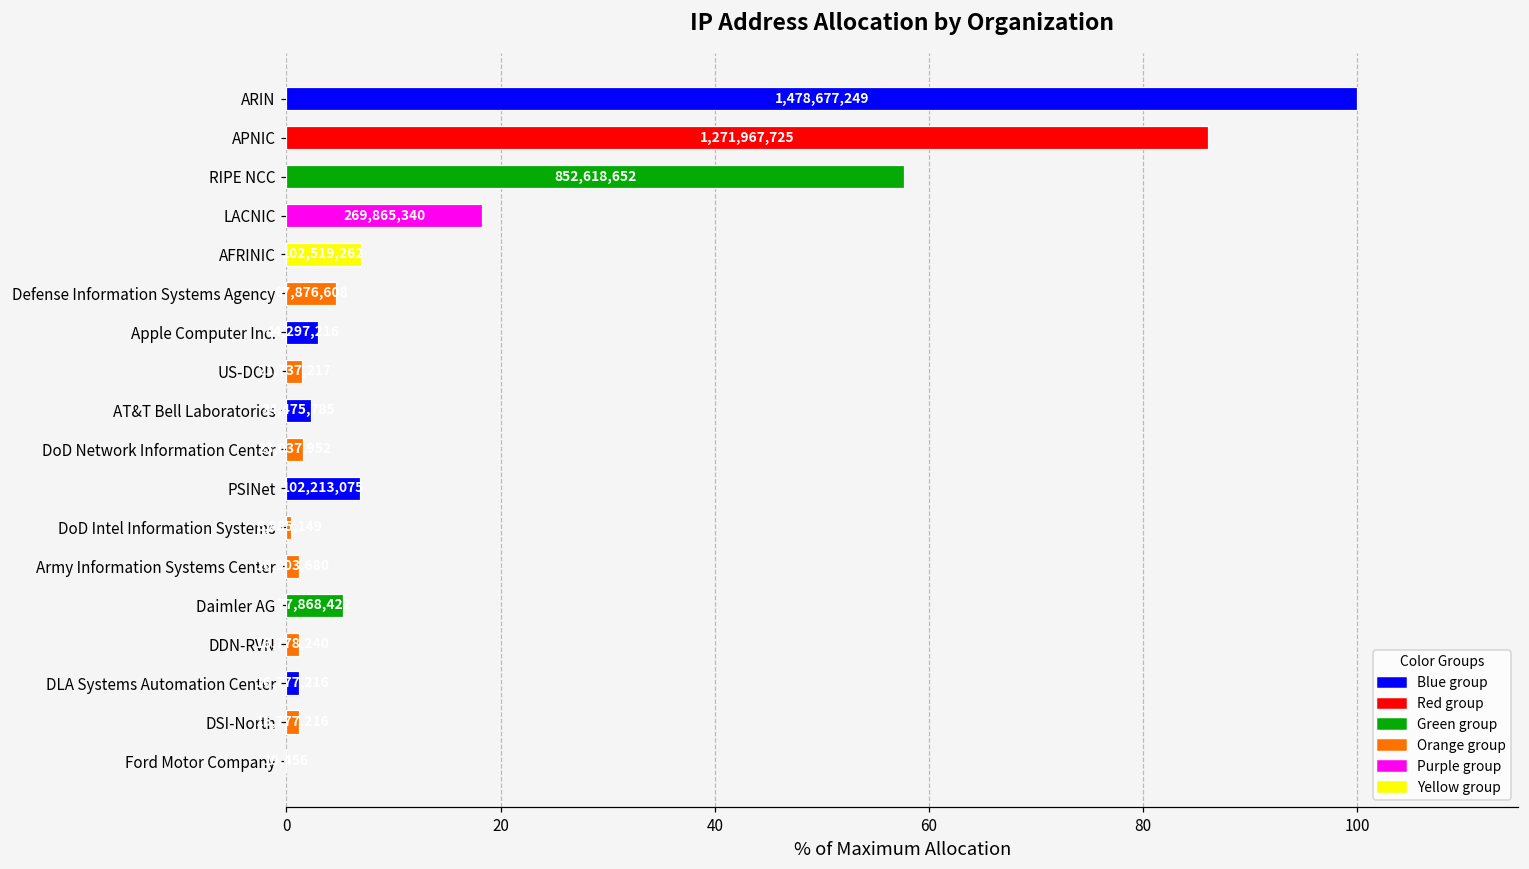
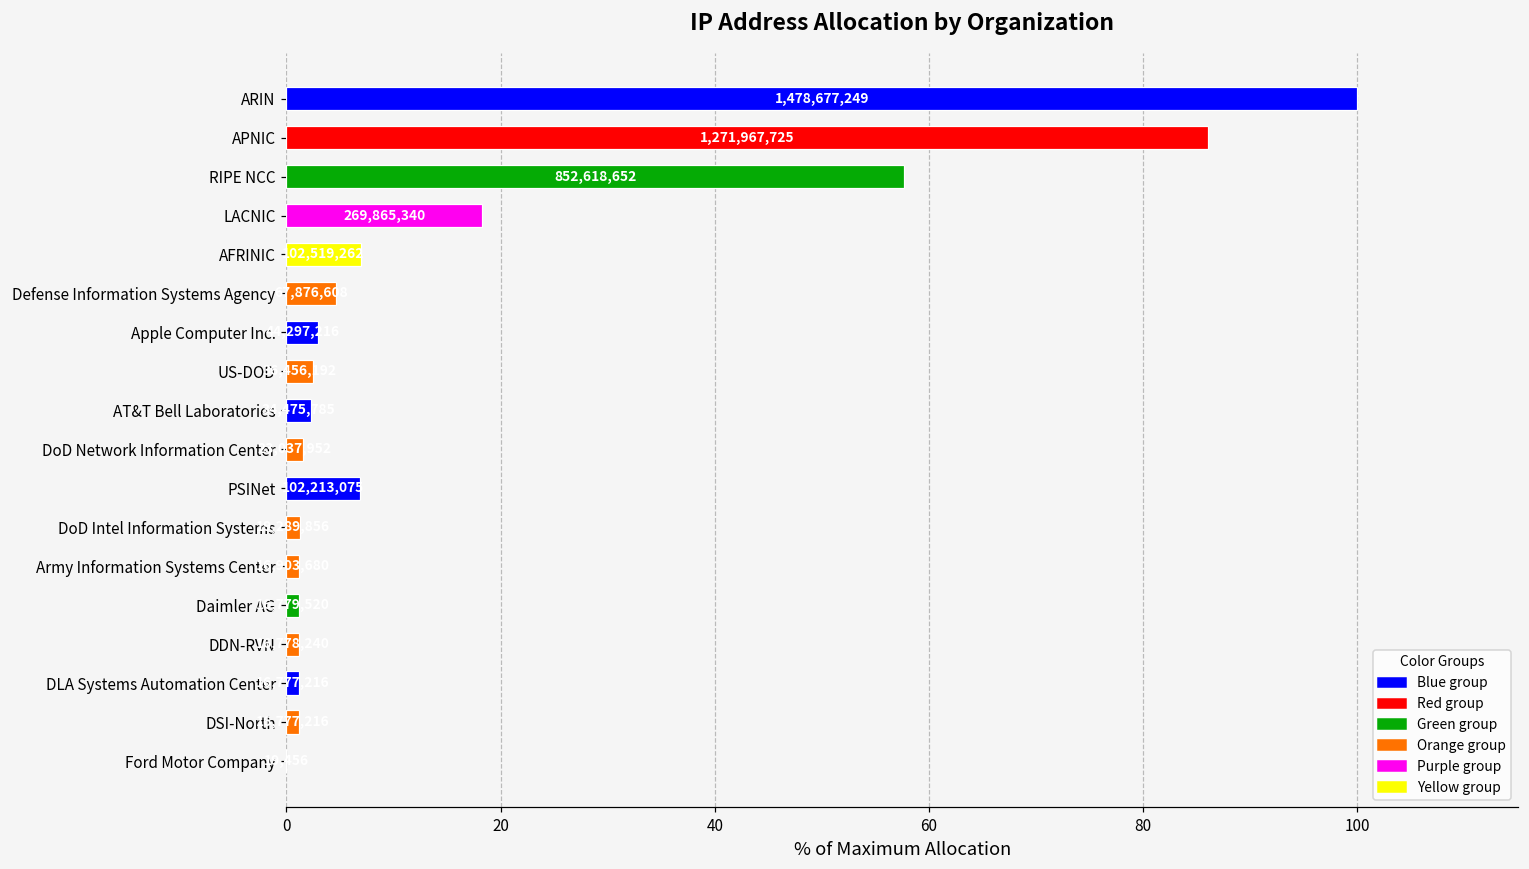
  {
    "Apple Computer Inc.": 3,
-   "US-DOD": 1,
+   "US-DOD": 2,
    "AT&T Bell Laboratories": 2,
    "DoD Network Information Center": 2,
-   "DoD Intel Information Systems": 0,
+   "DoD Intel Information Systems": 1,
    "Army Information Systems Center": 1,
-   "Daimler AG": 5,
+   "Daimler AG": 1,
    "DDN-RVN": 1,
    "DLA Systems Automation Center": 1,
    "DSI-North": 1
  }
